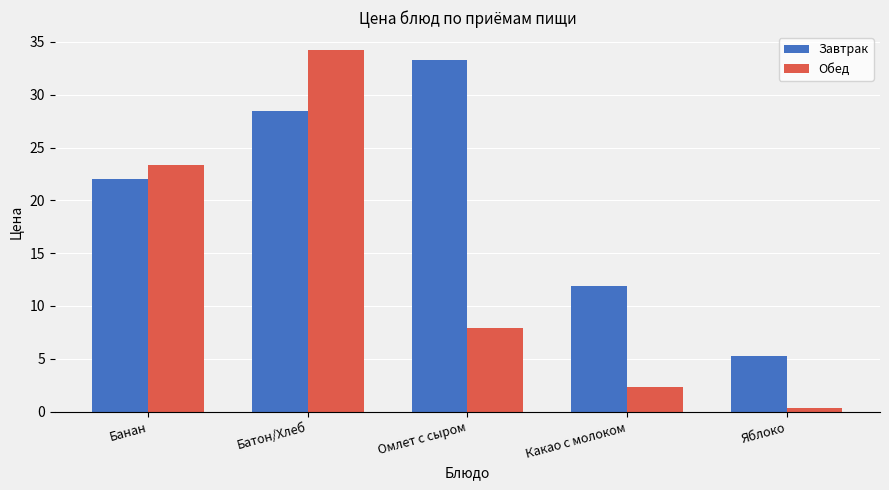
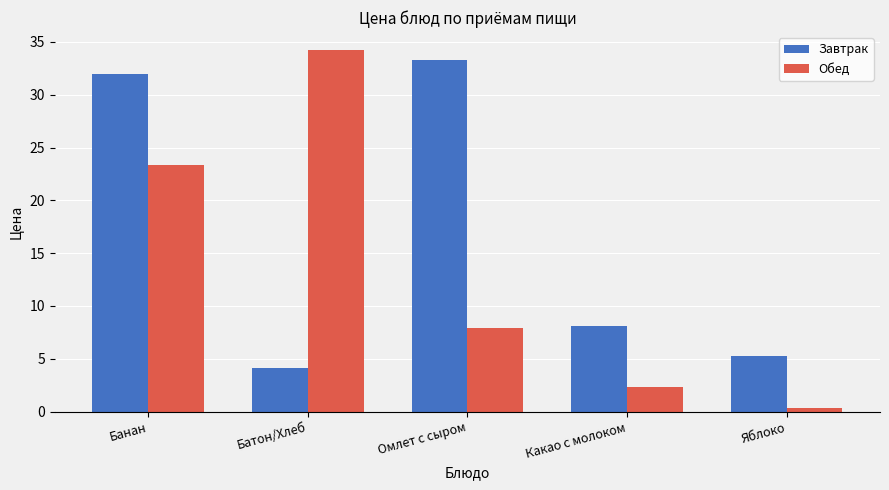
  {
    "Завтрак": {
-     "Банан": 22,
-     "Батон/Хлеб": 28.4,
+     "Банан": 32,
+     "Батон/Хлеб": 4.1,
      "Омлет с сыром": 33.2,
-     "Какао с молоком": 11.9,
+     "Какао с молоком": 8.1,
      "Яблоко": 5.3
    },
    "Обед": {
      "Банан": 23.3,
      "Батон/Хлеб": 34.2,
      "Омлет с сыром": 8.0,
      "Какао с молоком": 2.3,
      "Яблоко": 0.4
    }
  }
